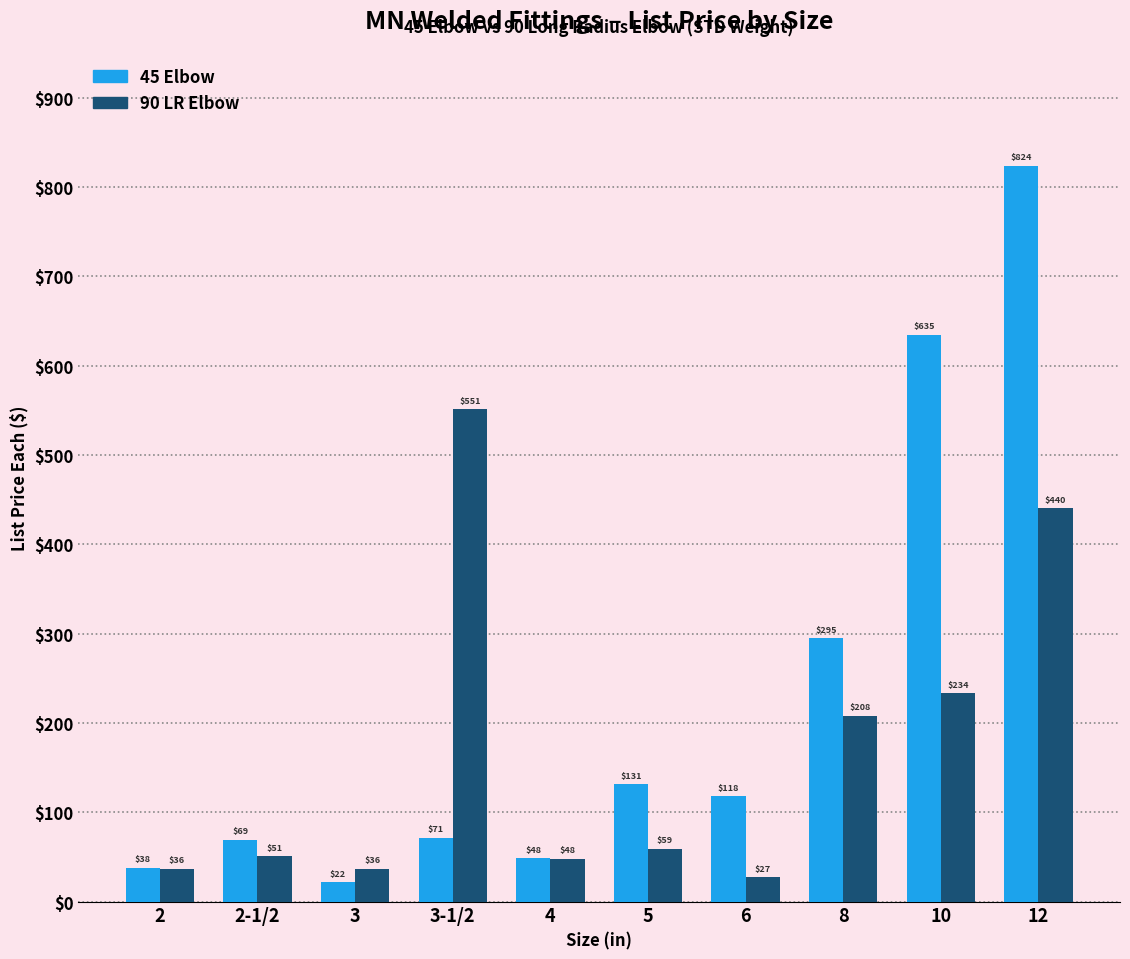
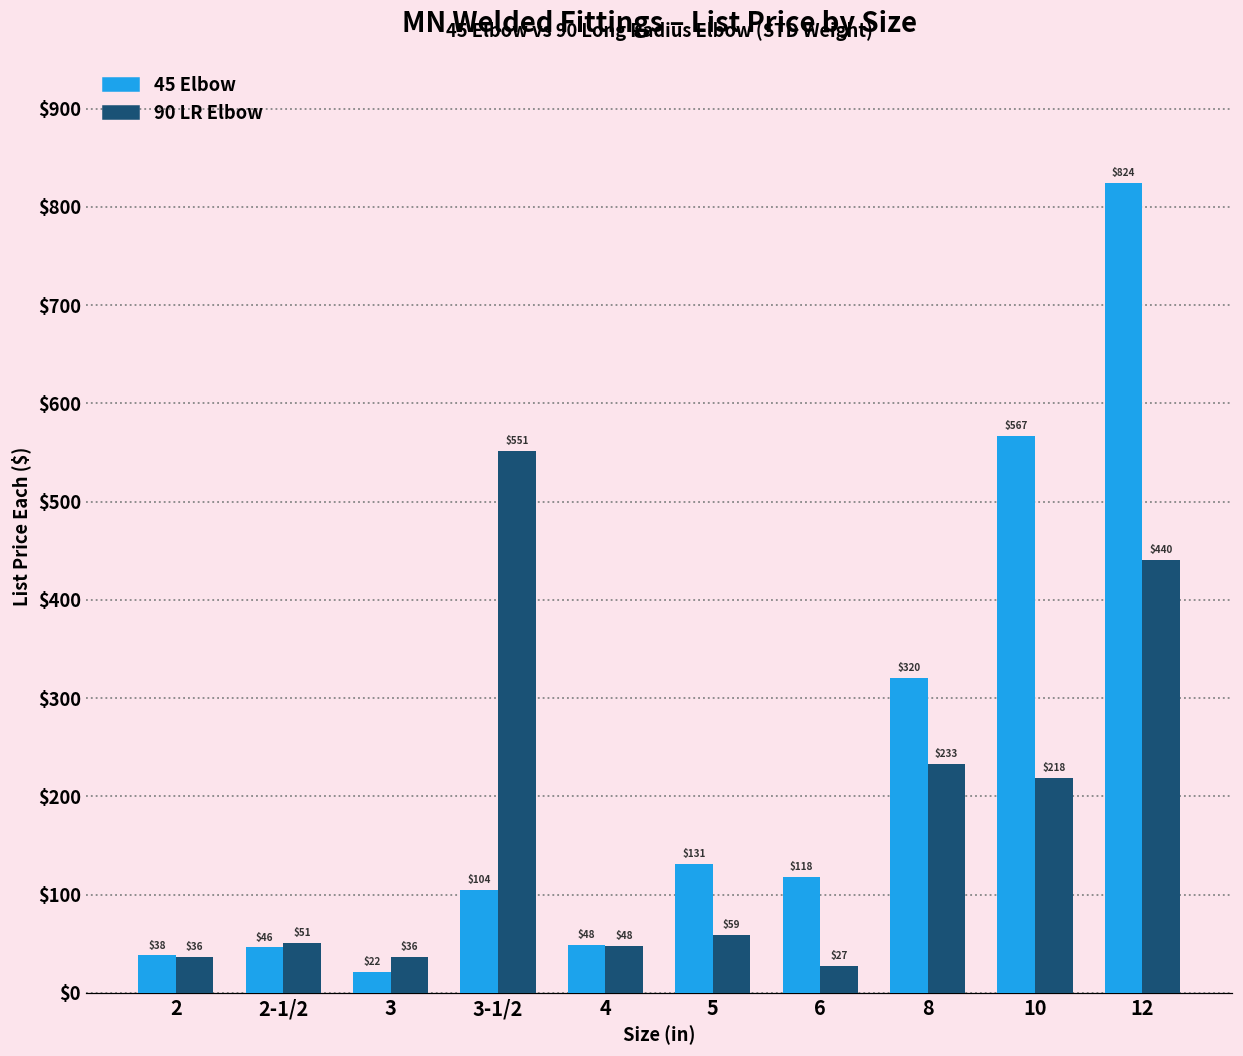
  {
    "45 Elbow": {
      "2": "$38",
-     "2-1/2": "$69",
+     "2-1/2": "$46",
      "3": "$22",
-     "3-1/2": "$71",
+     "3-1/2": "$104",
      "4": "$48",
      "5": "$131",
      "6": "$118",
-     "8": "$295",
-     "10": "$635",
+     "8": "$320",
+     "10": "$567",
      "12": "$824"
    },
    "90 LR Elbow": {
      "2": "$36",
      "2-1/2": "$51",
      "3": "$36",
      "3-1/2": "$551",
      "4": "$48",
      "5": "$59",
      "6": "$27",
-     "8": "$208",
-     "10": "$234",
+     "8": "$233",
+     "10": "$218",
      "12": "$440"
    }
  }
